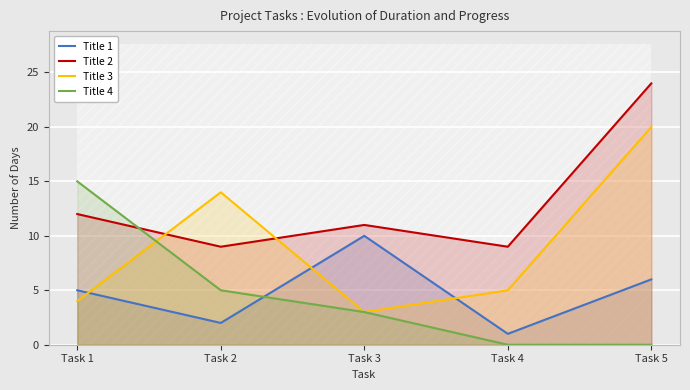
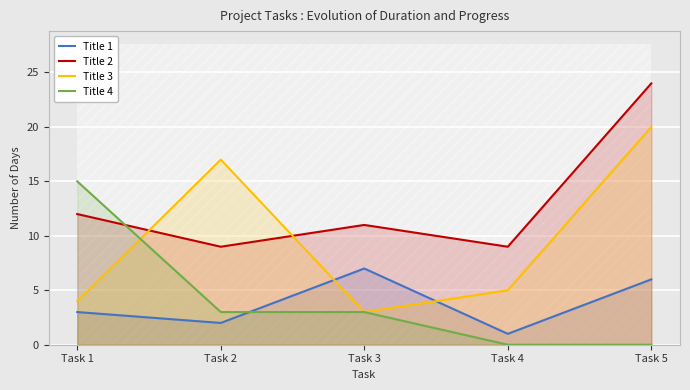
  {
    "Title 1": {
-     "Task 1": 5,
+     "Task 1": 3,
      "Task 2": 2,
-     "Task 3": 10,
+     "Task 3": 7,
      "Task 4": 1,
      "Task 5": 6
    },
    "Title 2": {
      "Task 1": 12,
      "Task 2": 9,
      "Task 3": 11,
      "Task 4": 9,
      "Task 5": 24
    },
    "Title 3": {
      "Task 1": 4,
-     "Task 2": 14,
+     "Task 2": 17,
      "Task 4": 5,
      "Task 5": 20
    },
    "Title 4": {
      "Task 1": 15,
-     "Task 2": 5,
+     "Task 2": 3,
      "Task 4": 0,
      "Task 5": 0
    }
  }
